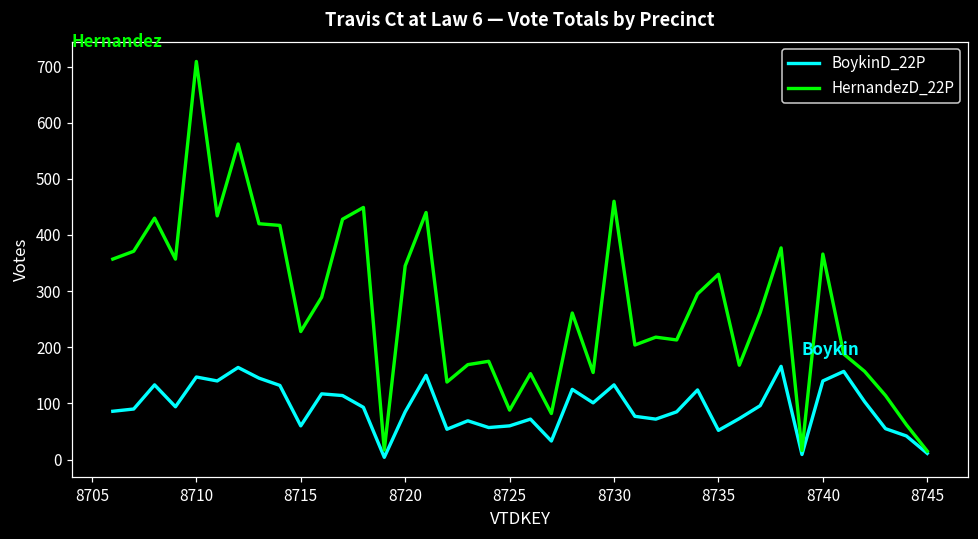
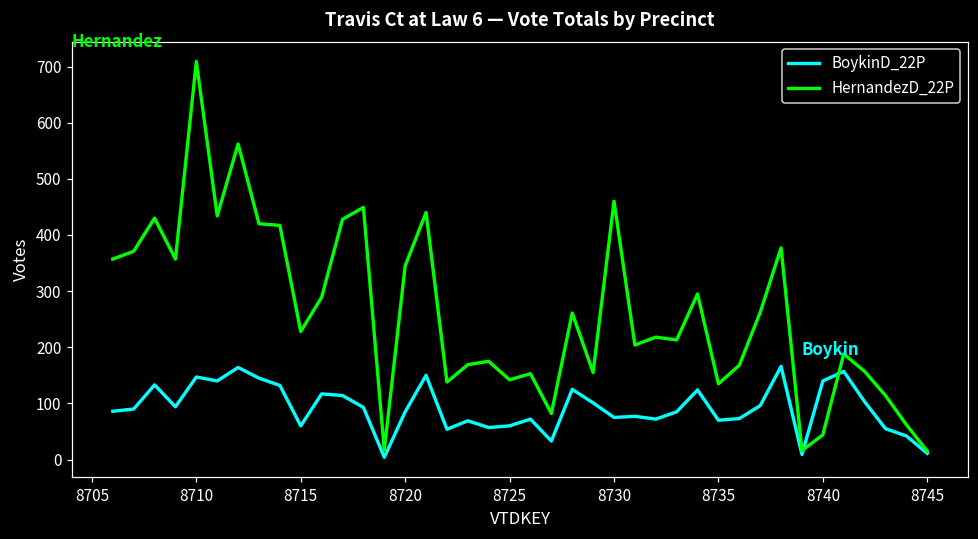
  {
    "BoykinD_22P": {
      "8710": 150,
      "8715": 60,
      "8720": 90,
      "8725": 60,
-     "8730": 130,
-     "8735": 50,
+     "8730": 80,
+     "8735": 70,
      "8740": 140
    },
    "HernandezD_22P": {
      "8710": 710,
      "8715": 230,
      "8720": 350,
-     "8725": 90,
+     "8725": 140,
      "8730": 460,
-     "8735": 330,
-     "8740": 370
+     "8735": 140,
+     "8740": 40
    }
  }
